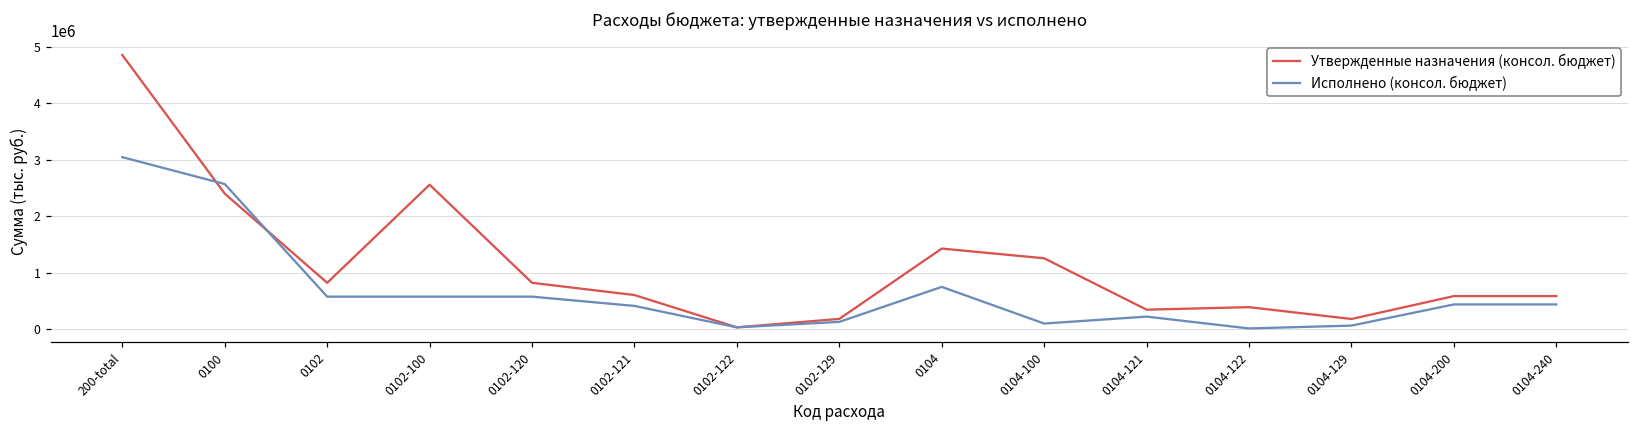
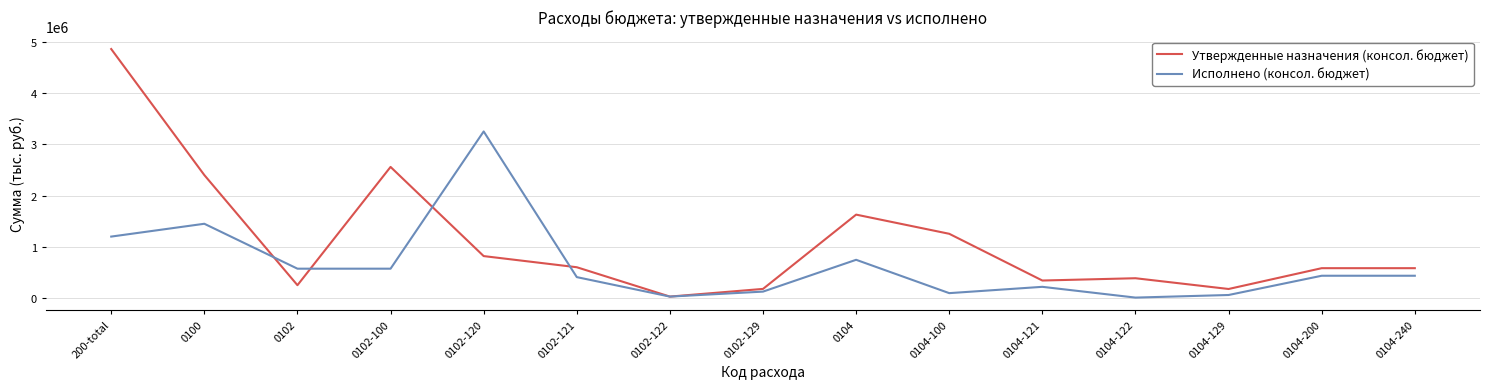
  {
    "Утвержденные назначения (консол. бюджет)": {
      "200-total": 4900000,
      "0100": 2400000,
-     "0102": 800000,
+     "0102": 300000,
      "0102-100": 2600000,
      "0102-120": 800000,
      "0102-121": 600000,
      "0102-129": 200000,
-     "0104": 1400000,
+     "0104": 1600000,
      "0104-100": 1300000,
      "0104-121": 300000,
      "0104-122": 400000,
      "0104-129": 200000,
      "0104-200": 600000,
      "0104-240": 600000
    },
    "Исполнено (консол. бюджет)": {
-     "200-total": 3000000,
-     "0100": 2600000,
+     "200-total": 1200000,
+     "0100": 1500000,
      "0102": 600000,
      "0102-100": 600000,
-     "0102-120": 600000,
+     "0102-120": 3300000,
      "0102-121": 400000,
      "0102-129": 100000,
      "0104": 800000,
      "0104-100": 100000,
      "0104-121": 200000,
      "0104-122": 0,
      "0104-129": 100000,
      "0104-200": 400000,
      "0104-240": 400000
    }
  }
